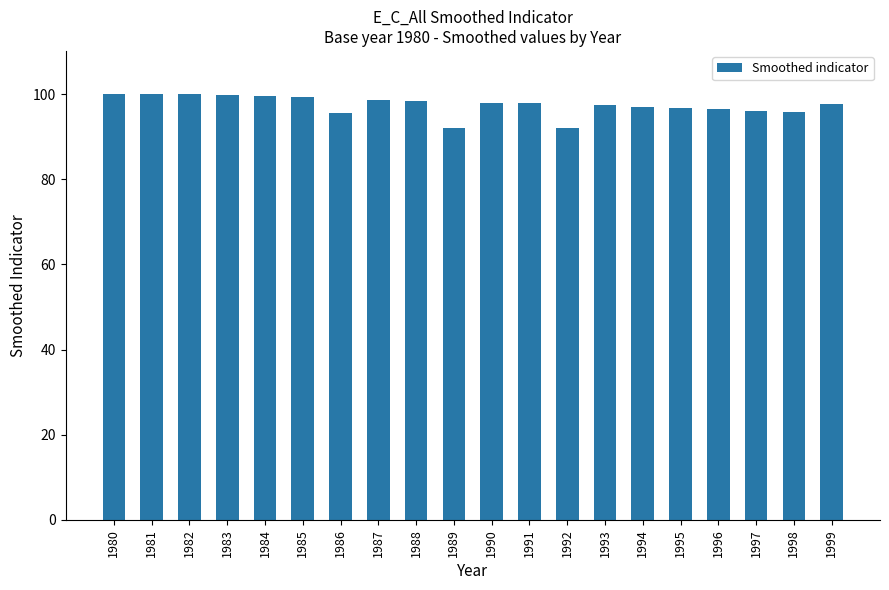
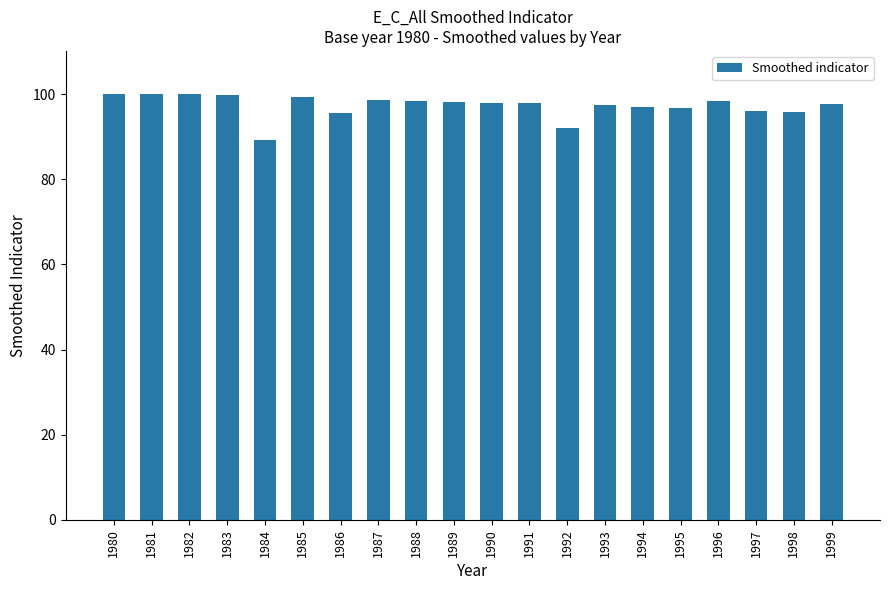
  {
    "1980": 100,
    "1981": 100,
    "1982": 100,
    "1983": 100,
-   "1984": 100,
+   "1984": 89,
    "1985": 99,
    "1986": 96,
    "1987": 99,
    "1988": 98,
-   "1989": 92,
+   "1989": 98,
    "1990": 98,
    "1991": 98,
    "1992": 92,
    "1993": 97,
    "1994": 97,
    "1995": 97,
-   "1996": 96,
+   "1996": 98,
    "1997": 96,
    "1998": 96,
    "1999": 98
  }
